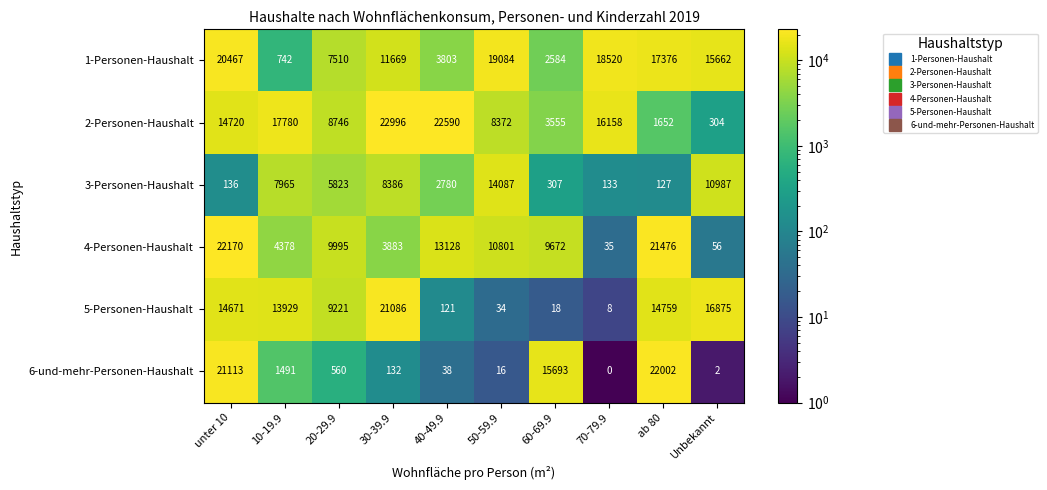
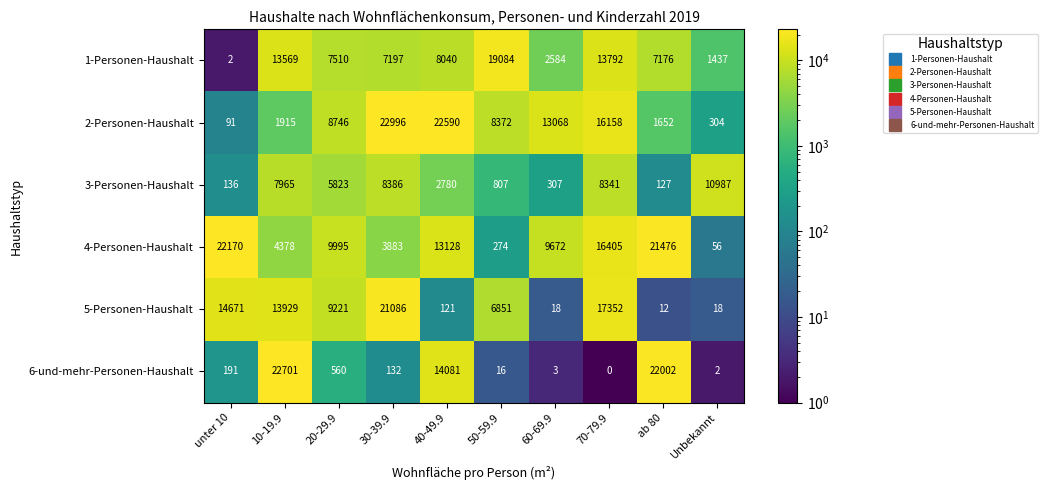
  {
    "1-Personen-Haushalt": {
-     "unter 10": 20467,
-     "10-19.9": 742,
+     "unter 10": 2,
+     "10-19.9": 13569,
      "20-29.9": 7510,
-     "30-39.9": 11669,
-     "40-49.9": 3803,
+     "30-39.9": 7197,
+     "40-49.9": 8040,
      "50-59.9": 19084,
      "60-69.9": 2584,
-     "70-79.9": 18520,
-     "ab 80": 17376,
-     "Unbekannt": 15662
+     "70-79.9": 13792,
+     "ab 80": 7176,
+     "Unbekannt": 1437
    },
    "2-Personen-Haushalt": {
-     "unter 10": 14720,
-     "10-19.9": 17780,
+     "unter 10": 91,
+     "10-19.9": 1915,
      "20-29.9": 8746,
      "30-39.9": 22996,
      "40-49.9": 22590,
      "50-59.9": 8372,
-     "60-69.9": 3555,
+     "60-69.9": 13068,
      "70-79.9": 16158,
      "ab 80": 1652,
      "Unbekannt": 304
    },
    "3-Personen-Haushalt": {
      "unter 10": 136,
      "10-19.9": 7965,
      "20-29.9": 5823,
      "30-39.9": 8386,
      "40-49.9": 2780,
-     "50-59.9": 14087,
+     "50-59.9": 807,
      "60-69.9": 307,
-     "70-79.9": 133,
+     "70-79.9": 8341,
      "ab 80": 127,
      "Unbekannt": 10987
    },
    "4-Personen-Haushalt": {
      "unter 10": 22170,
      "10-19.9": 4378,
      "20-29.9": 9995,
      "30-39.9": 3883,
      "40-49.9": 13128,
-     "50-59.9": 10801,
+     "50-59.9": 274,
      "60-69.9": 9672,
-     "70-79.9": 35,
+     "70-79.9": 16405,
      "ab 80": 21476,
      "Unbekannt": 56
    },
    "5-Personen-Haushalt": {
      "unter 10": 14671,
      "10-19.9": 13929,
      "20-29.9": 9221,
      "30-39.9": 21086,
      "40-49.9": 121,
-     "50-59.9": 34,
+     "50-59.9": 6851,
      "60-69.9": 18,
-     "70-79.9": 8,
-     "ab 80": 14759,
-     "Unbekannt": 16875
+     "70-79.9": 17352,
+     "ab 80": 12,
+     "Unbekannt": 18
    },
    "6-und-mehr-Personen-Haushalt": {
-     "unter 10": 21113,
-     "10-19.9": 1491,
+     "unter 10": 191,
+     "10-19.9": 22701,
      "20-29.9": 560,
      "30-39.9": 132,
-     "40-49.9": 38,
+     "40-49.9": 14081,
      "50-59.9": 16,
-     "60-69.9": 15693,
+     "60-69.9": 3,
      "70-79.9": 0,
      "ab 80": 22002,
      "Unbekannt": 2
    }
  }
